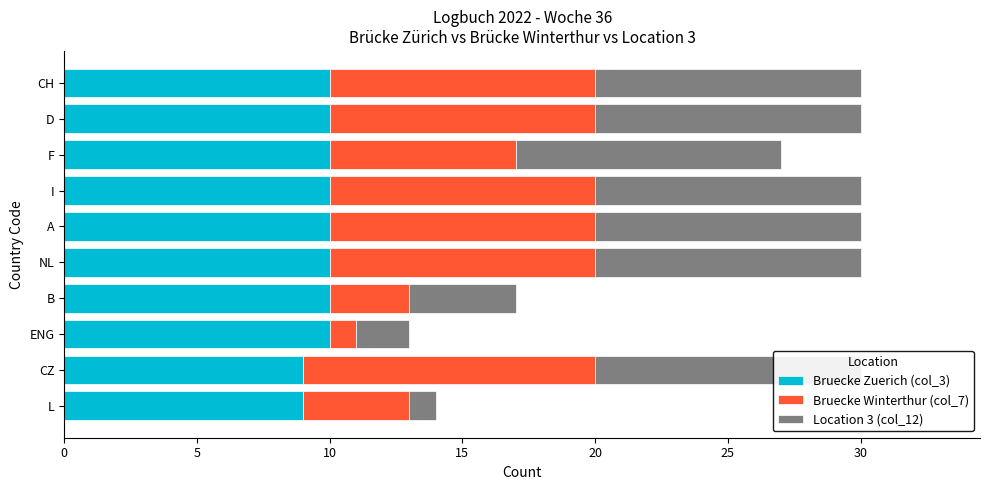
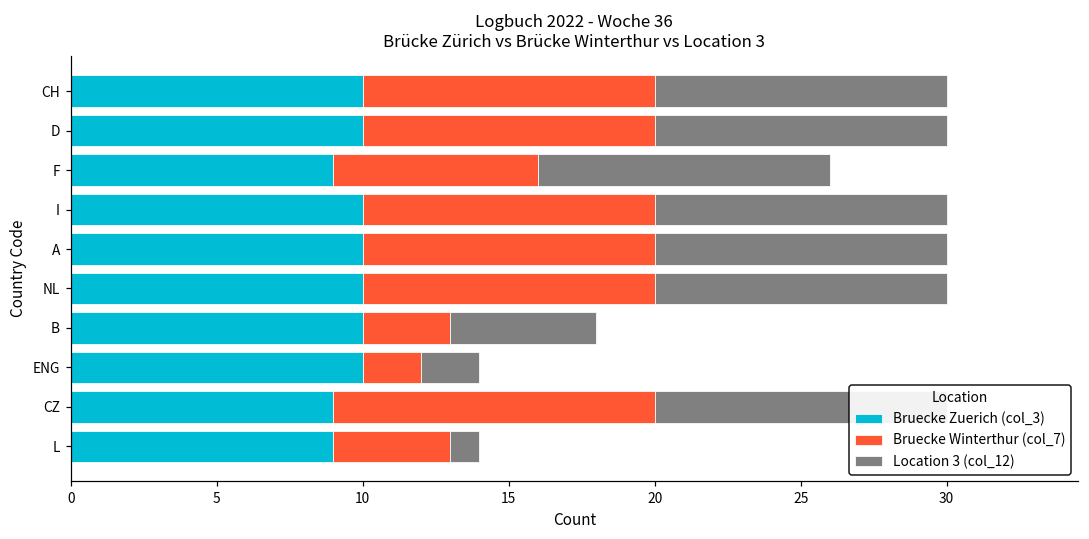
  {
    "Bruecke Zuerich (col_3)": {
      "CH": 10,
      "D": 10,
-     "F": 10,
+     "F": 9,
      "I": 10,
      "A": 10,
      "NL": 10,
      "B": 10,
      "ENG": 10,
      "CZ": 9,
      "L": 9
    },
    "Bruecke Winterthur (col_7)": {
      "CH": 10,
      "D": 10,
      "F": 7,
      "I": 10,
      "A": 10,
      "NL": 10,
      "B": 3,
-     "ENG": 1,
+     "ENG": 2,
      "CZ": 11,
      "L": 4
    },
    "Location 3 (col_12)": {
      "CH": 10,
      "D": 10,
      "F": 10,
      "I": 10,
      "A": 10,
      "NL": 10,
-     "B": 4,
+     "B": 5,
      "ENG": 2,
      "L": 1
    }
  }
